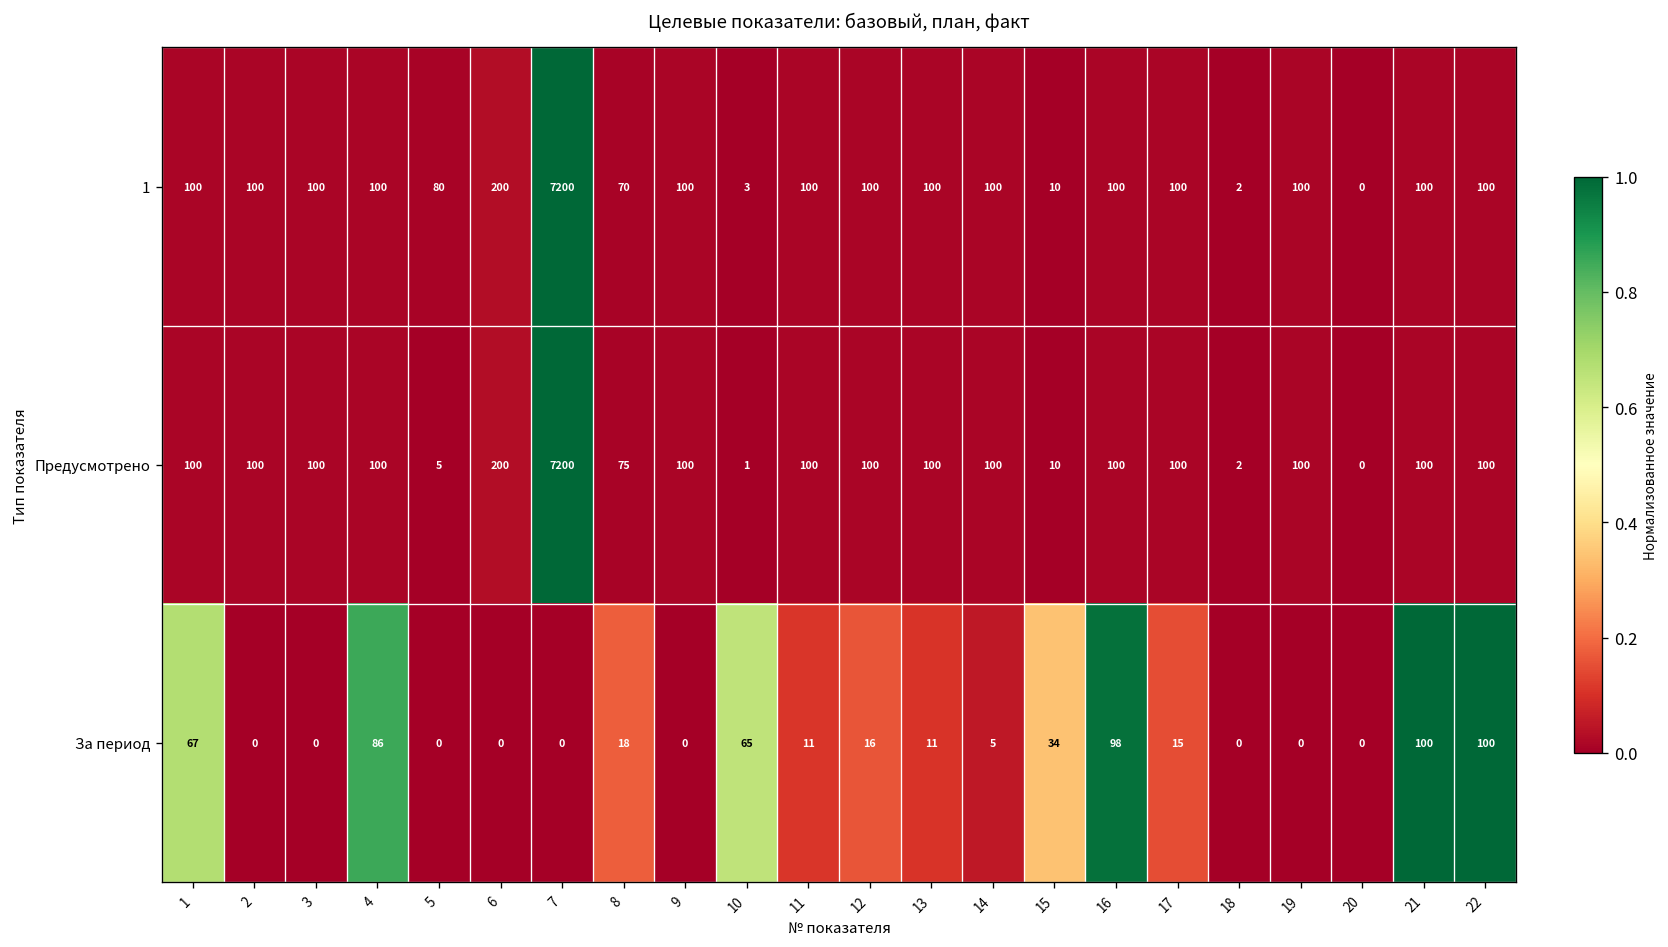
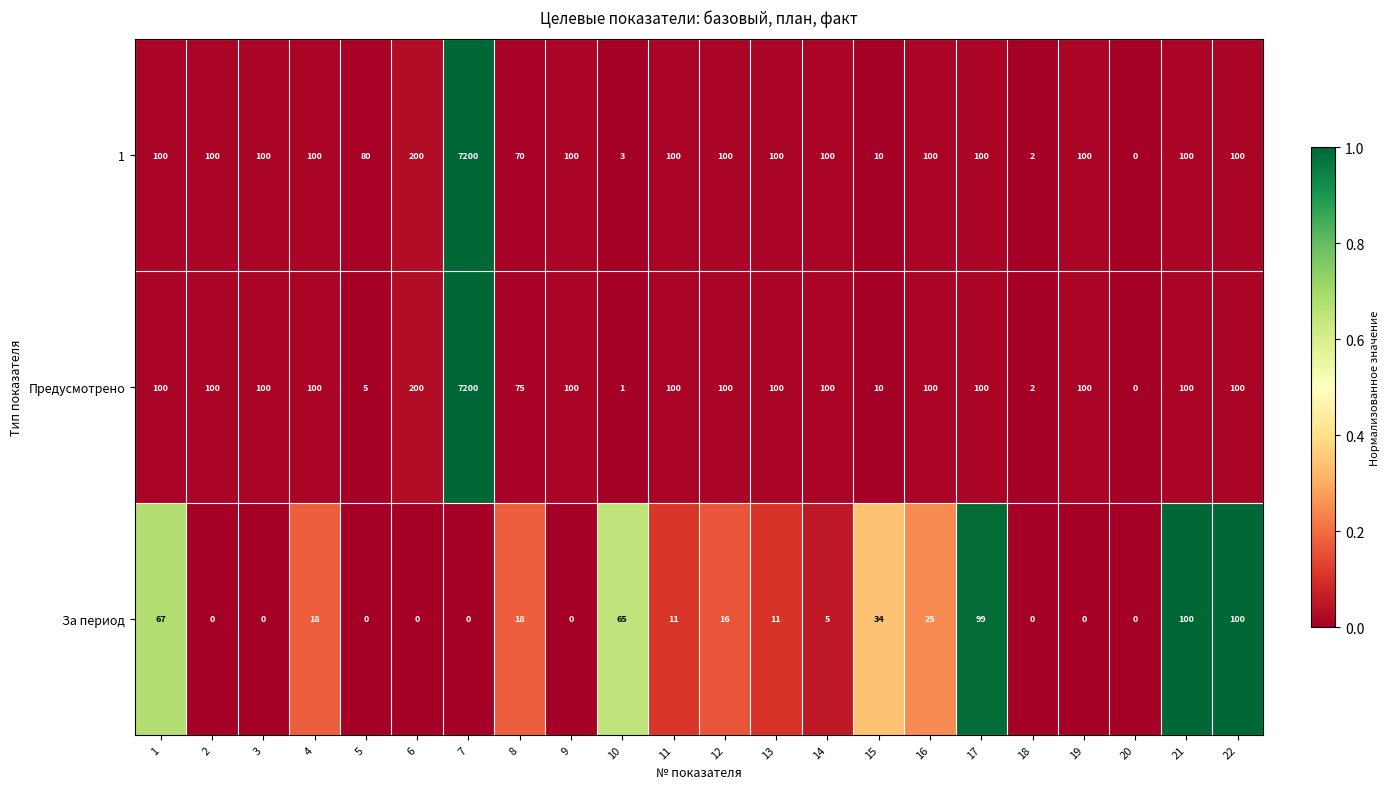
  {
    "1": {
      "1": 100,
      "2": 100,
      "3": 100,
      "4": 100,
      "5": 80,
      "6": 200,
      "7": 7200,
      "8": 70,
      "9": 100,
      "10": 3,
      "11": 100,
      "12": 100,
      "13": 100,
      "14": 100,
      "15": 10,
      "16": 100,
      "17": 100,
      "18": 2,
      "19": 100,
      "20": 0,
      "21": 100,
      "22": 100
    },
    "Предусмотрено": {
      "1": 100,
      "2": 100,
      "3": 100,
      "4": 100,
      "5": 5,
      "6": 200,
      "7": 7200,
      "8": 75,
      "9": 100,
      "10": 1,
      "11": 100,
      "12": 100,
      "13": 100,
      "14": 100,
      "15": 10,
      "16": 100,
      "17": 100,
      "18": 2,
      "19": 100,
      "20": 0,
      "21": 100,
      "22": 100
    },
    "За период": {
      "1": 67,
      "2": 0,
      "3": 0,
-     "4": 86,
+     "4": 18,
      "5": 0,
      "6": 0,
      "7": 0,
      "8": 18,
      "9": 0,
      "10": 65,
      "11": 11,
      "12": 16,
      "13": 11,
      "14": 5,
      "15": 34,
-     "16": 98,
-     "17": 15,
+     "16": 25,
+     "17": 99,
      "18": 0,
      "19": 0,
      "20": 0,
      "21": 100,
      "22": 100
    }
  }
